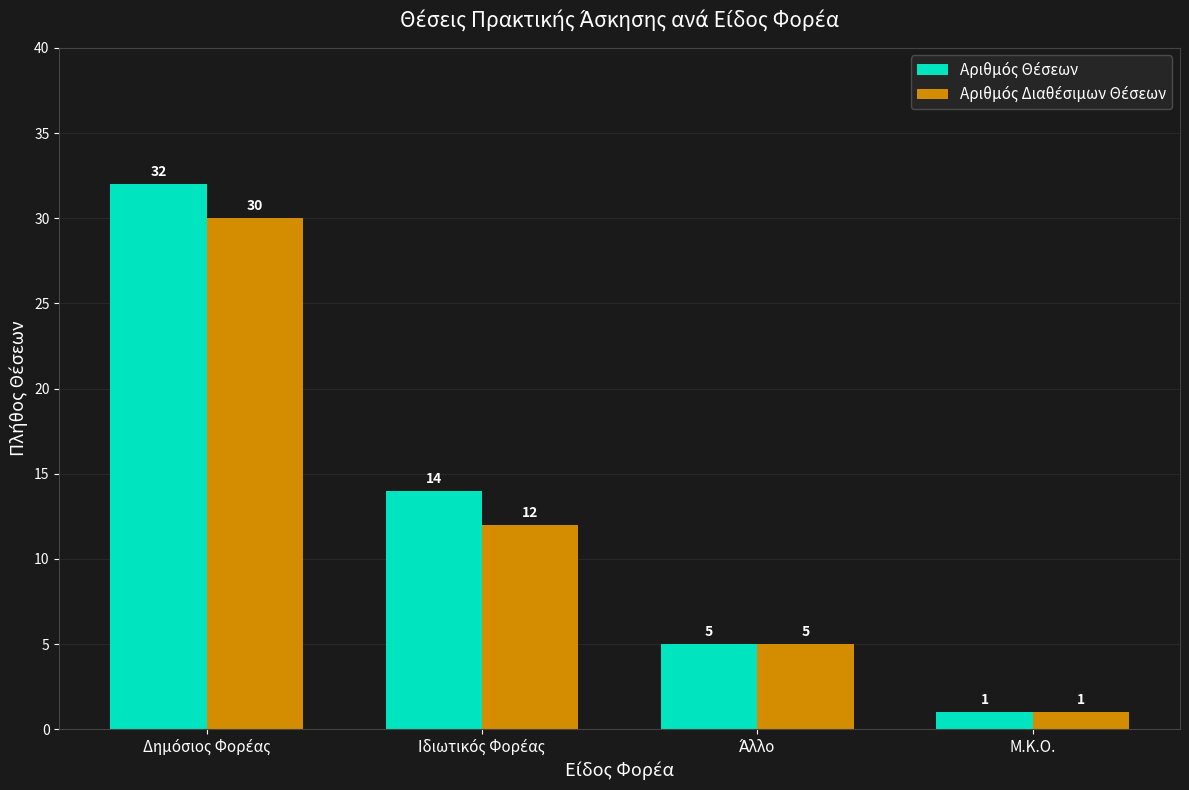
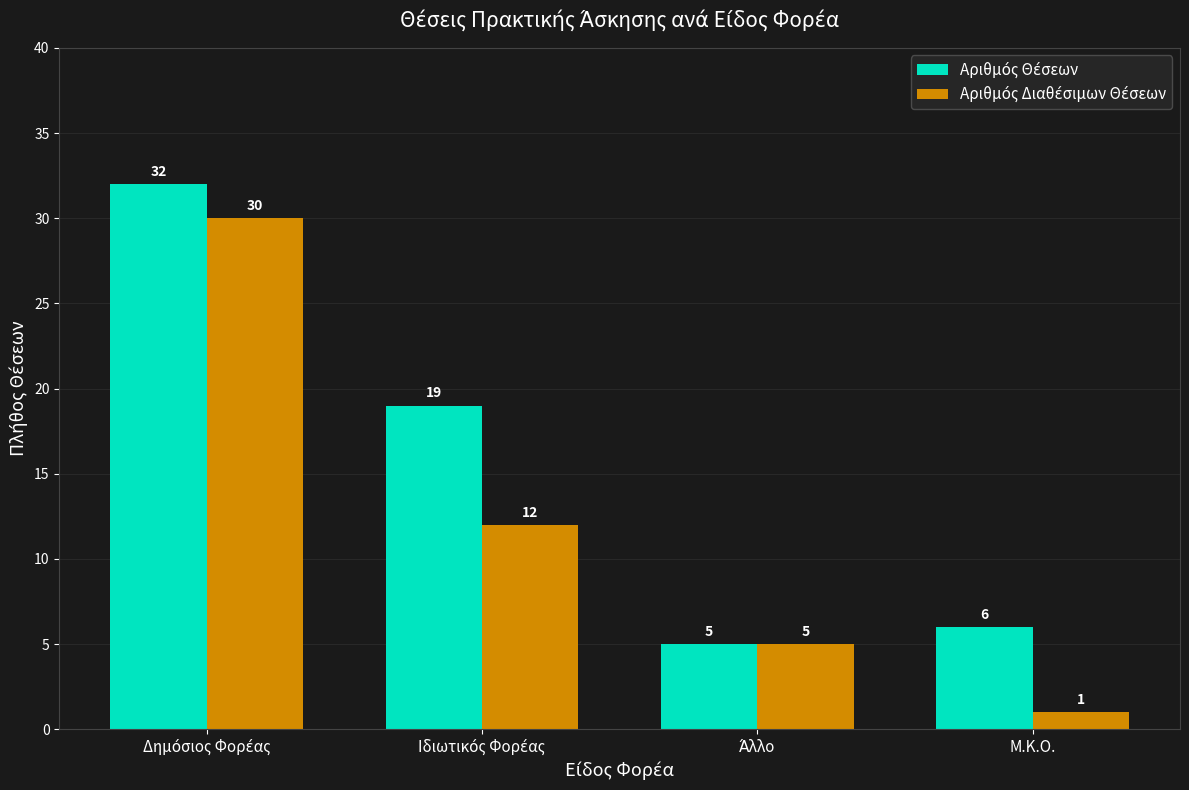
  {
    "Αριθμός Θέσεων": {
      "Δημόσιος Φορέας": 32,
-     "Ιδιωτικός Φορέας": 14,
+     "Ιδιωτικός Φορέας": 19,
      "Άλλο": 5,
-     "Μ.Κ.Ο.": 1
+     "Μ.Κ.Ο.": 6
    },
    "Αριθμός Διαθέσιμων Θέσεων": {
      "Δημόσιος Φορέας": 30,
      "Ιδιωτικός Φορέας": 12,
      "Άλλο": 5,
      "Μ.Κ.Ο.": 1
    }
  }
